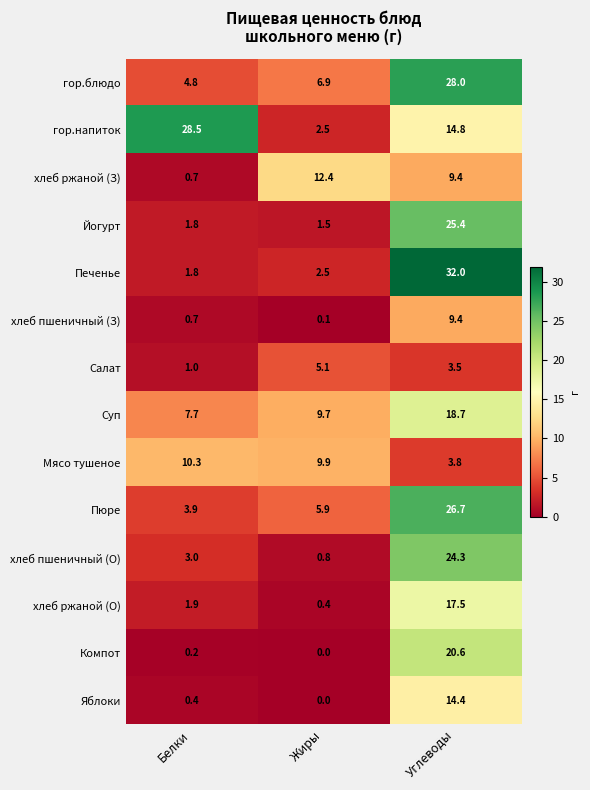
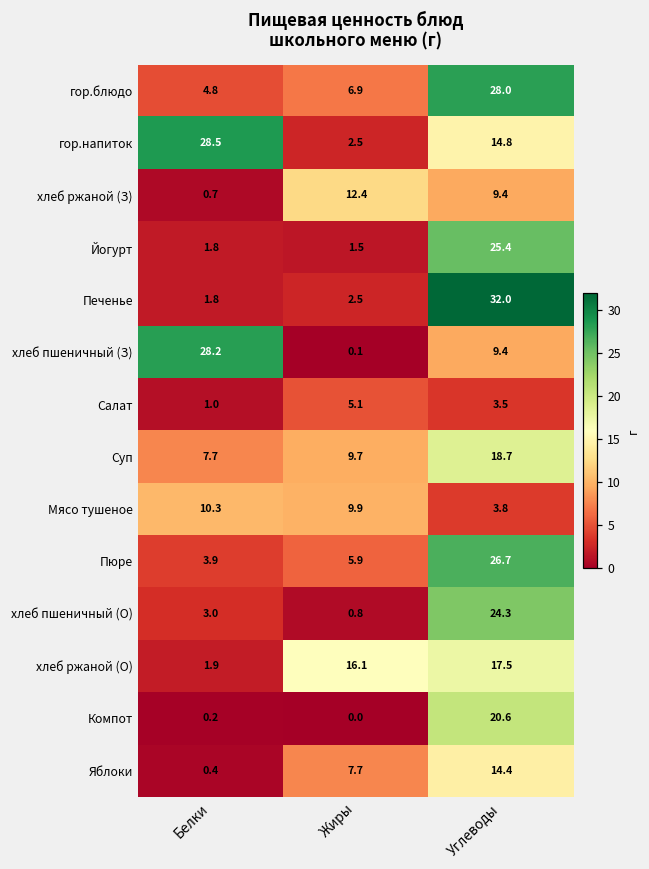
  {
    "гор.блюдо": {
      "Белки": 4.8,
      "Жиры": 6.9,
      "Углеводы": 28.0
    },
    "гор.напиток": {
      "Белки": 28.5,
      "Жиры": 2.5,
      "Углеводы": 14.8
    },
    "хлеб ржаной (З)": {
      "Белки": 0.7,
      "Жиры": 12.4,
      "Углеводы": 9.4
    },
    "Йогурт": {
      "Белки": 1.8,
      "Жиры": 1.5,
      "Углеводы": 25.4
    },
    "Печенье": {
      "Белки": 1.8,
      "Жиры": 2.5,
      "Углеводы": 32.0
    },
    "хлеб пшеничный (З)": {
-     "Белки": 0.7,
+     "Белки": 28.2,
      "Жиры": 0.1,
      "Углеводы": 9.4
    },
    "Салат": {
      "Белки": 1.0,
      "Жиры": 5.1,
      "Углеводы": 3.5
    },
    "Суп": {
      "Белки": 7.7,
      "Жиры": 9.7,
      "Углеводы": 18.7
    },
    "Мясо тушеное": {
      "Белки": 10.3,
      "Жиры": 9.9,
      "Углеводы": 3.8
    },
    "Пюре": {
      "Белки": 3.9,
      "Жиры": 5.9,
      "Углеводы": 26.7
    },
    "хлеб пшеничный (О)": {
      "Белки": 3.0,
      "Жиры": 0.8,
      "Углеводы": 24.3
    },
    "хлеб ржаной (О)": {
      "Белки": 1.9,
-     "Жиры": 0.4,
+     "Жиры": 16.1,
      "Углеводы": 17.5
    },
    "Компот": {
      "Белки": 0.2,
      "Жиры": 0.0,
      "Углеводы": 20.6
    },
    "Яблоки": {
      "Белки": 0.4,
-     "Жиры": 0.0,
+     "Жиры": 7.7,
      "Углеводы": 14.4
    }
  }
